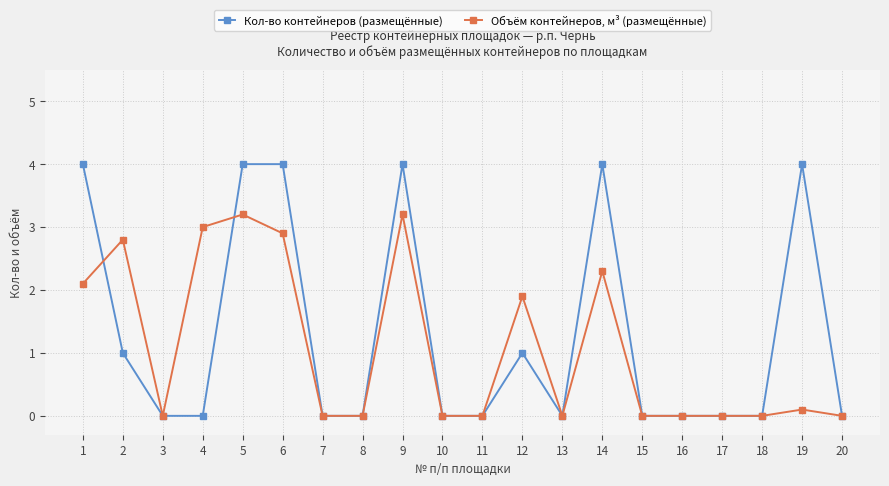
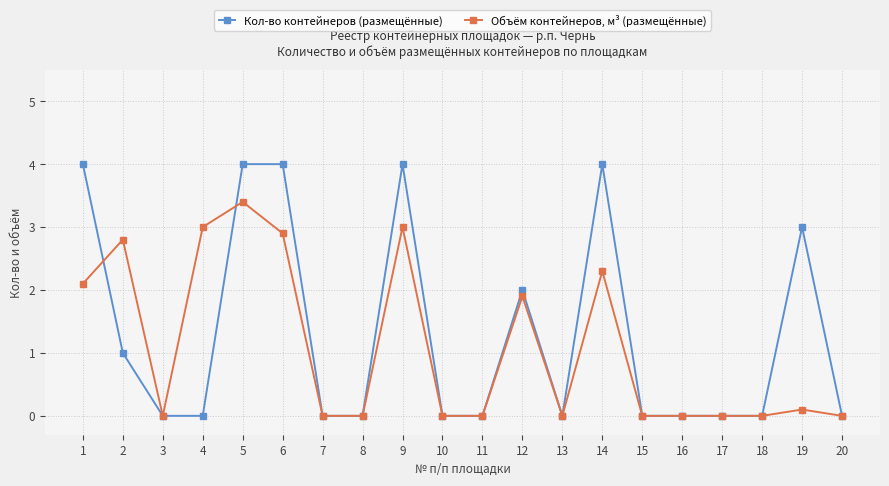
  {
    "Кол-во контейнеров (размещённые)": {
      "1": 4,
      "2": 1,
      "4": 0,
      "5": 4,
      "6": 4,
      "9": 4,
-     "12": 1,
+     "12": 2,
      "14": 4,
-     "19": 4
+     "19": 3
    },
    "Объём контейнеров, м³ (размещённые)": {
      "1": 2.1,
      "2": 2.8,
      "4": 3.0,
-     "5": 3.2,
+     "5": 3.4,
      "6": 2.9,
-     "9": 3.2,
+     "9": 3.0,
      "12": 1.9,
      "14": 2.3,
      "19": 0.1
    }
  }
